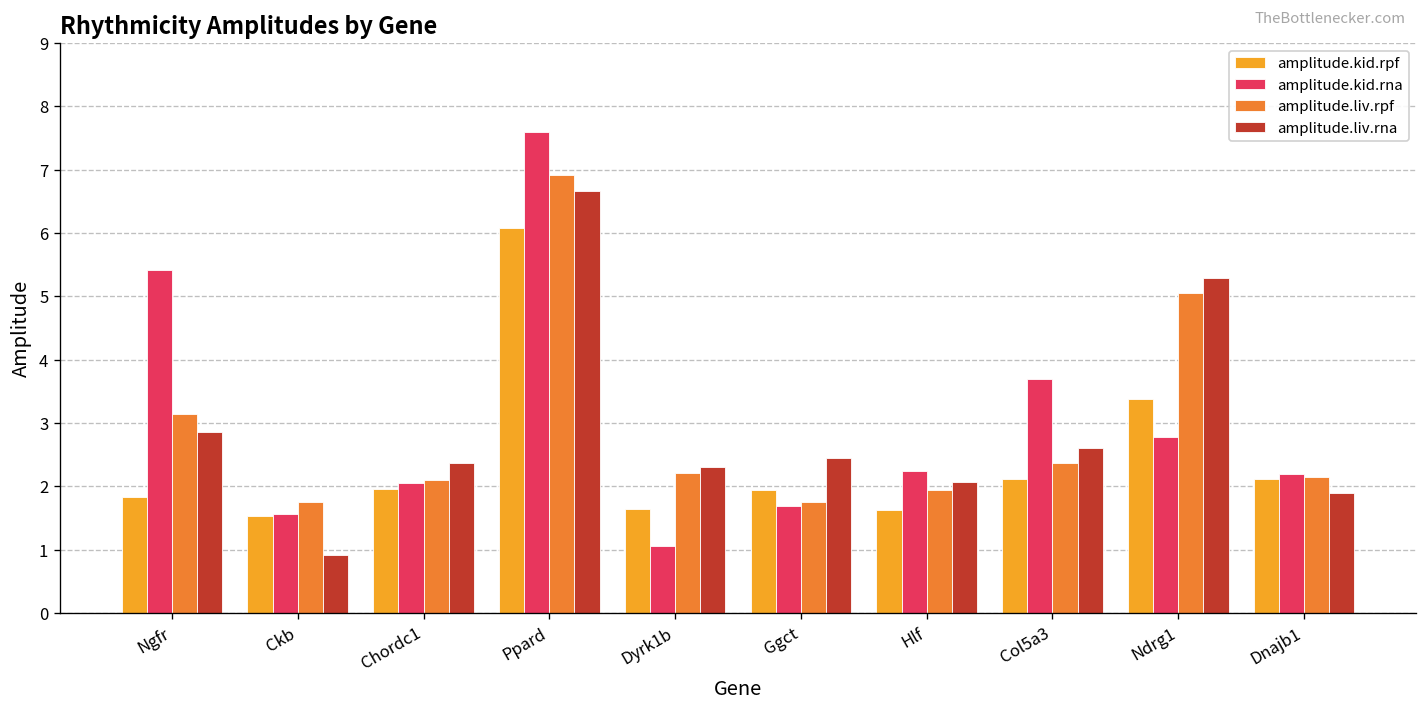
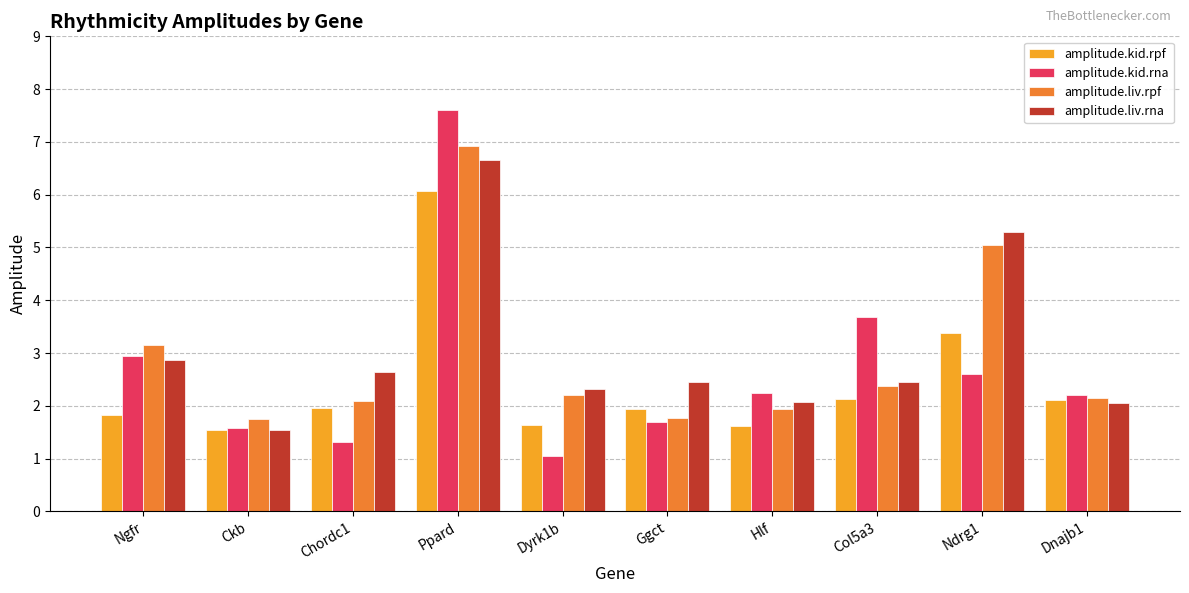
  {
    "amplitude.kid.rna": {
-     "Ngfr": 5.4,
+     "Ngfr": 2.9,
      "Ckb": 1.6,
-     "Chordc1": 2.1,
+     "Chordc1": 1.3,
      "Ppard": 7.6,
      "Dyrk1b": 1.1,
      "Ggct": 1.7,
      "Hlf": 2.2,
      "Col5a3": 3.7,
-     "Ndrg1": 2.8,
+     "Ndrg1": 2.6,
      "Dnajb1": 2.2
    },
    "amplitude.liv.rna": {
      "Ngfr": 2.9,
-     "Ckb": 0.9,
-     "Chordc1": 2.4,
+     "Ckb": 1.5,
+     "Chordc1": 2.6,
      "Ppard": 6.7,
      "Dyrk1b": 2.3,
      "Ggct": 2.4,
      "Hlf": 2.1,
-     "Col5a3": 2.6,
+     "Col5a3": 2.5,
      "Ndrg1": 5.3,
-     "Dnajb1": 1.9
+     "Dnajb1": 2.1
    }
  }
